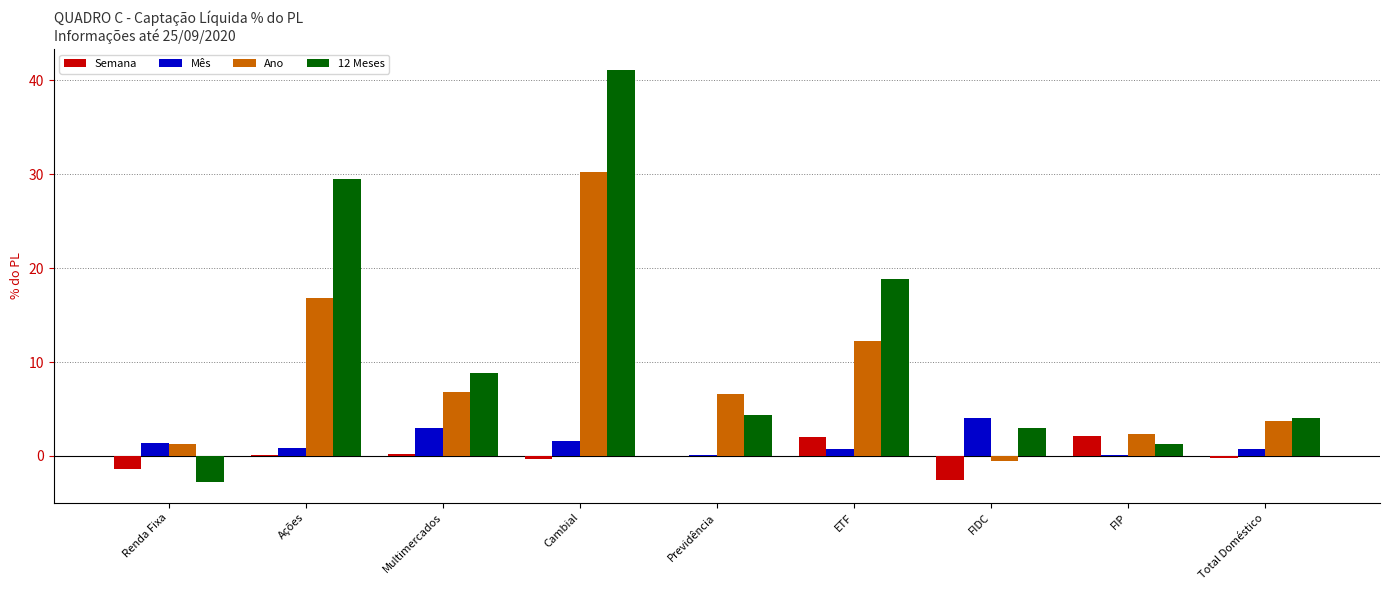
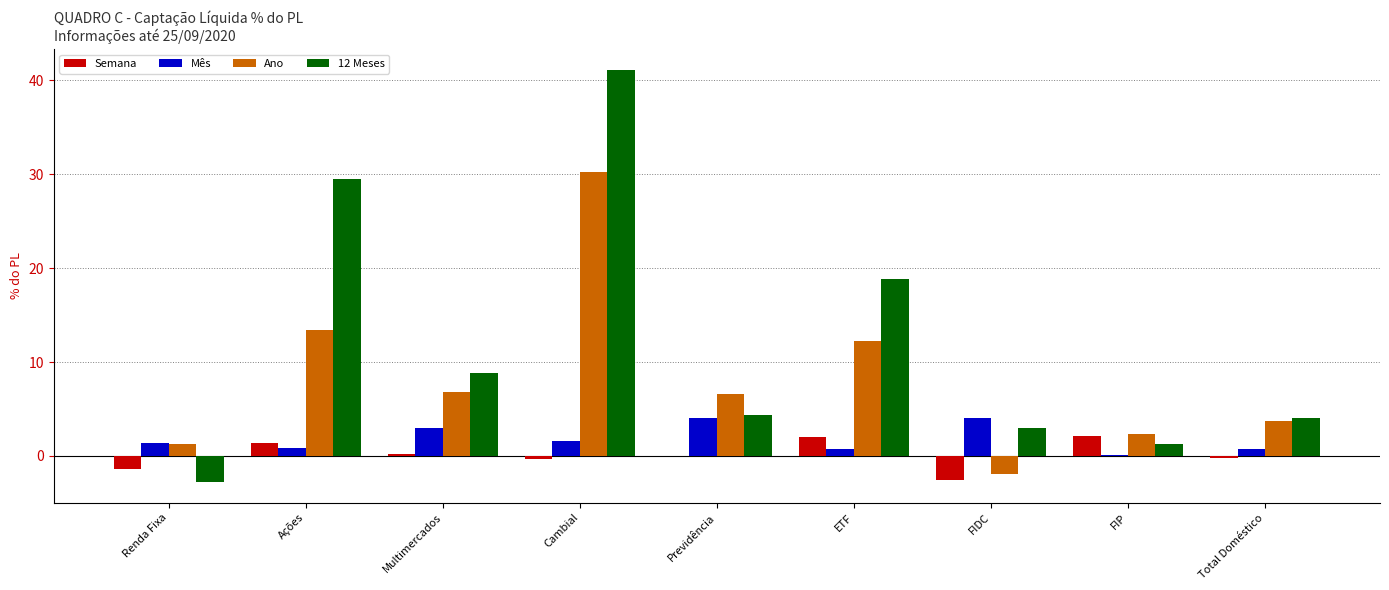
  {
    "Semana": {
      "Renda Fixa": -1,
-     "Ações": 0,
+     "Ações": 1,
      "Cambial": 0,
      "ETF": 2,
      "FIDC": -3,
      "FIP": 2
    },
    "Mês": {
      "Renda Fixa": 1,
      "Ações": 1,
      "Multimercados": 3,
      "Cambial": 2,
-     "Previdência": 0,
+     "Previdência": 4,
      "ETF": 1,
      "FIDC": 4,
      "Total Doméstico": 1
    },
    "Ano": {
      "Renda Fixa": 1,
-     "Ações": 17,
+     "Ações": 13,
      "Multimercados": 7,
      "Cambial": 30,
      "Previdência": 7,
      "ETF": 12,
-     "FIDC": -1,
+     "FIDC": -2,
      "FIP": 2,
      "Total Doméstico": 4
    },
    "12 Meses": {
      "Renda Fixa": -3,
      "Ações": 29,
      "Multimercados": 9,
      "Cambial": 41,
      "Previdência": 4,
      "ETF": 19,
      "FIDC": 3,
      "FIP": 1,
      "Total Doméstico": 4
    }
  }
